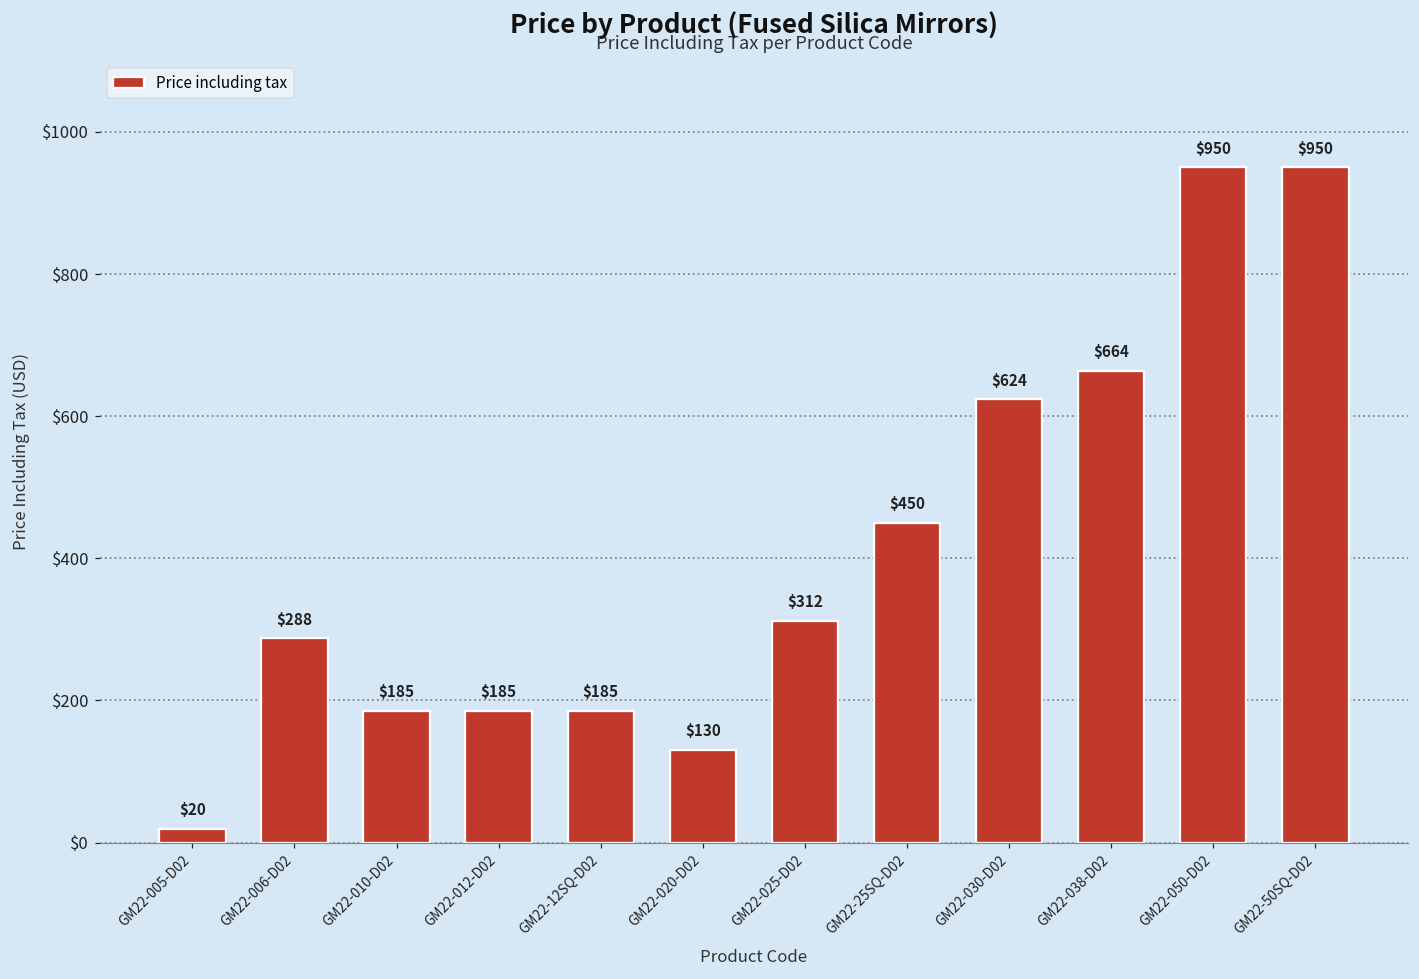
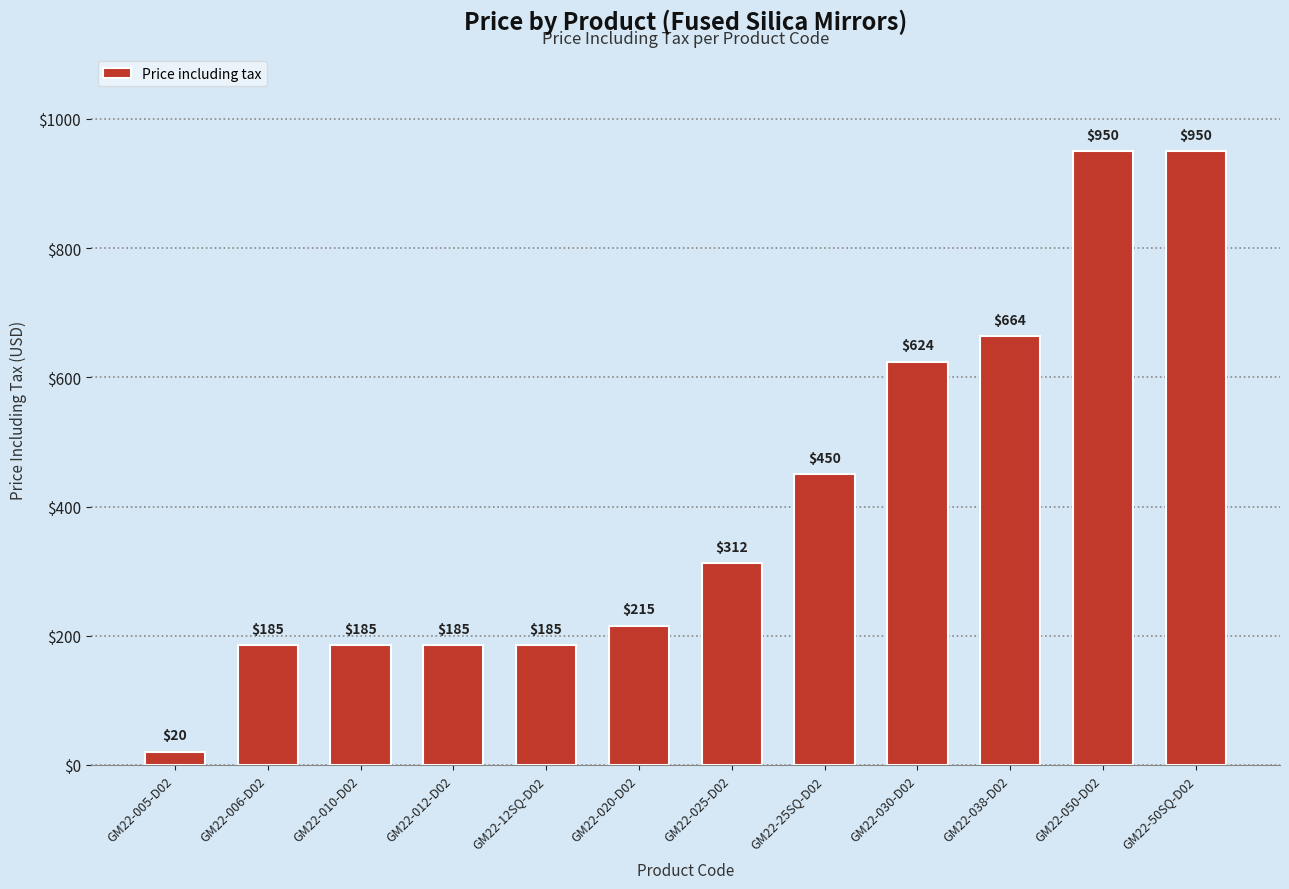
  {
    "GM22-005-D02": "$20",
-   "GM22-006-D02": "$288",
+   "GM22-006-D02": "$185",
    "GM22-010-D02": "$185",
    "GM22-012-D02": "$185",
    "GM22-12SQ-D02": "$185",
-   "GM22-020-D02": "$130",
+   "GM22-020-D02": "$215",
    "GM22-025-D02": "$312",
    "GM22-25SQ-D02": "$450",
    "GM22-030-D02": "$624",
    "GM22-038-D02": "$664",
    "GM22-050-D02": "$950",
    "GM22-50SQ-D02": "$950"
  }
